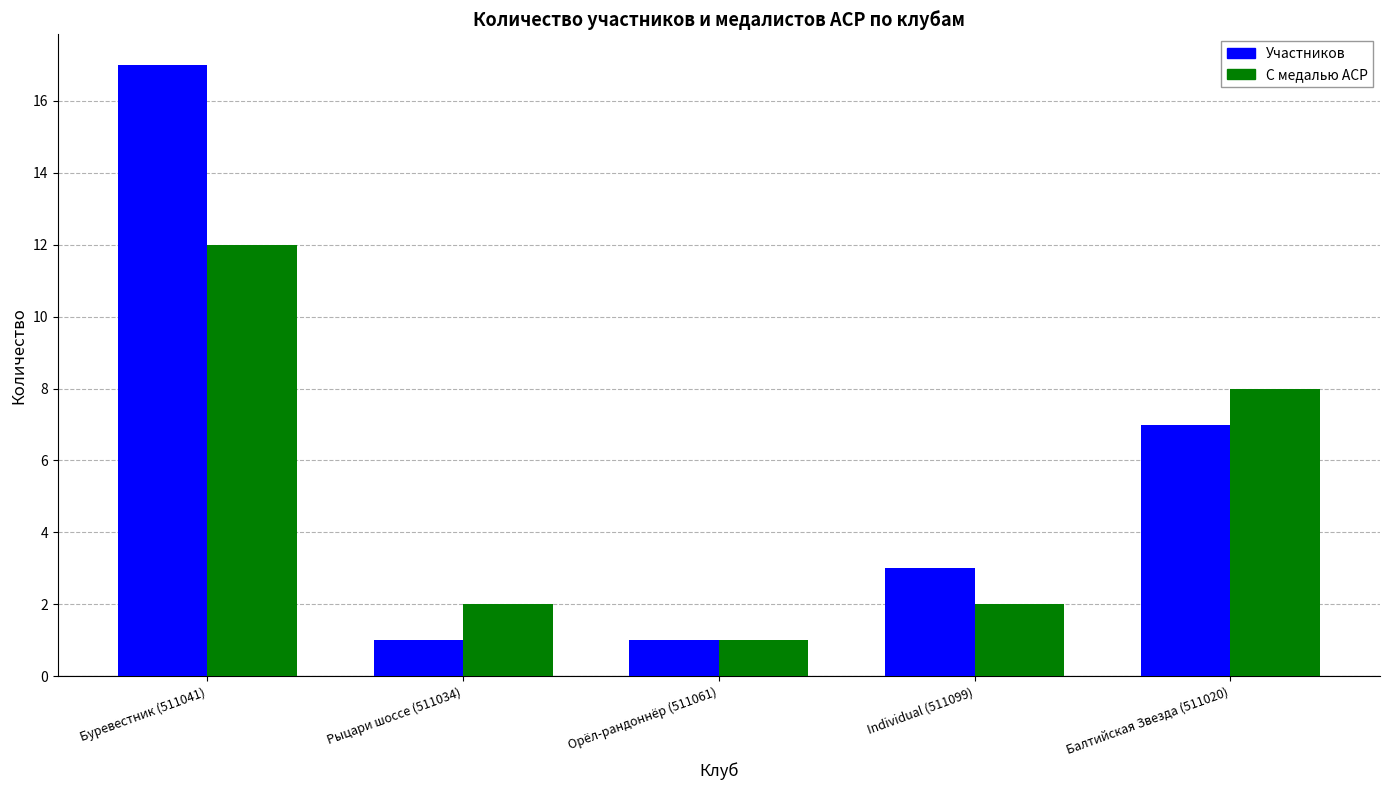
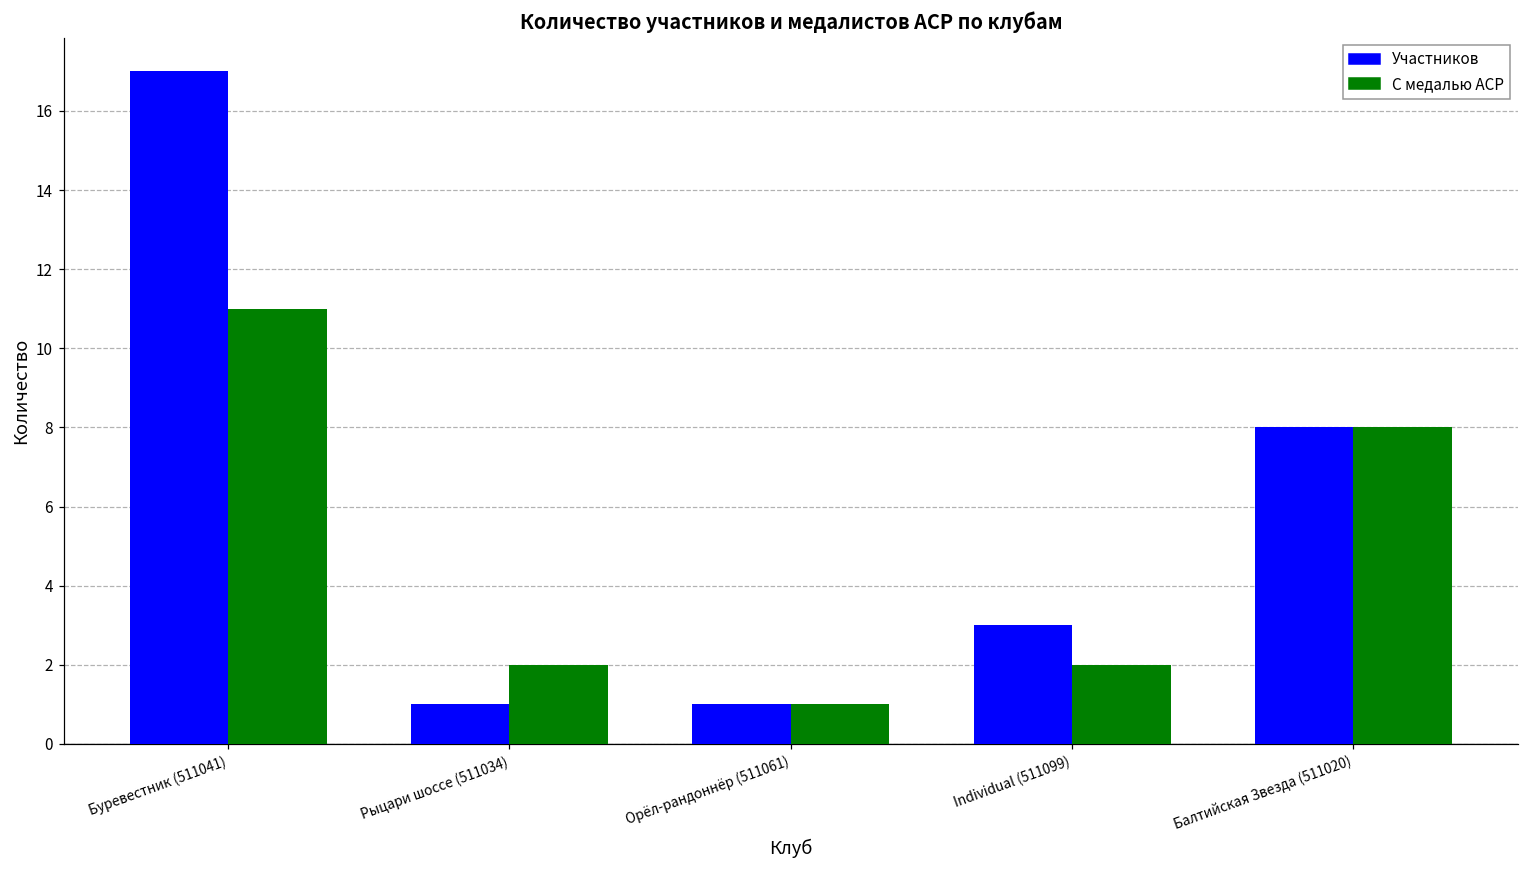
  {
    "Участников": {
      "Буревестник (511041)": 17,
      "Рыцари шоссе (511034)": 1,
      "Орёл-рандоннёр (511061)": 1,
      "Individual (511099)": 3,
-     "Балтийская Звезда (511020)": 7
+     "Балтийская Звезда (511020)": 8
    },
    "С медалью ACP": {
-     "Буревестник (511041)": 12,
+     "Буревестник (511041)": 11,
      "Рыцари шоссе (511034)": 2,
      "Орёл-рандоннёр (511061)": 1,
      "Individual (511099)": 2,
      "Балтийская Звезда (511020)": 8
    }
  }
